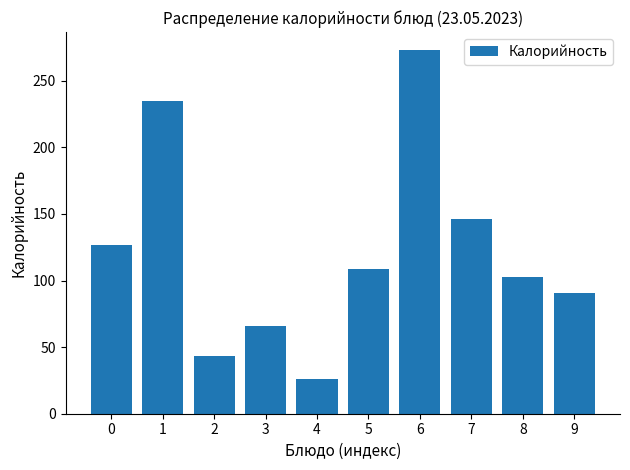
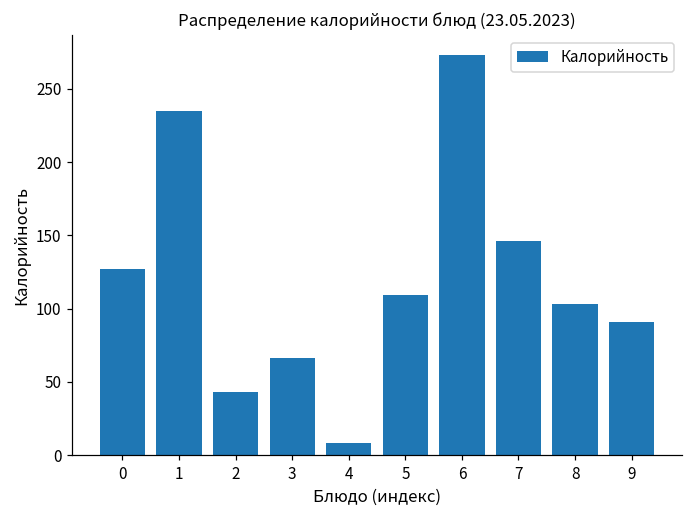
  {
    "0": 127,
    "1": 235,
    "2": 43,
    "3": 66,
-   "4": 26,
+   "4": 8,
    "5": 109,
    "6": 273,
    "7": 146,
    "8": 103,
    "9": 91
  }
